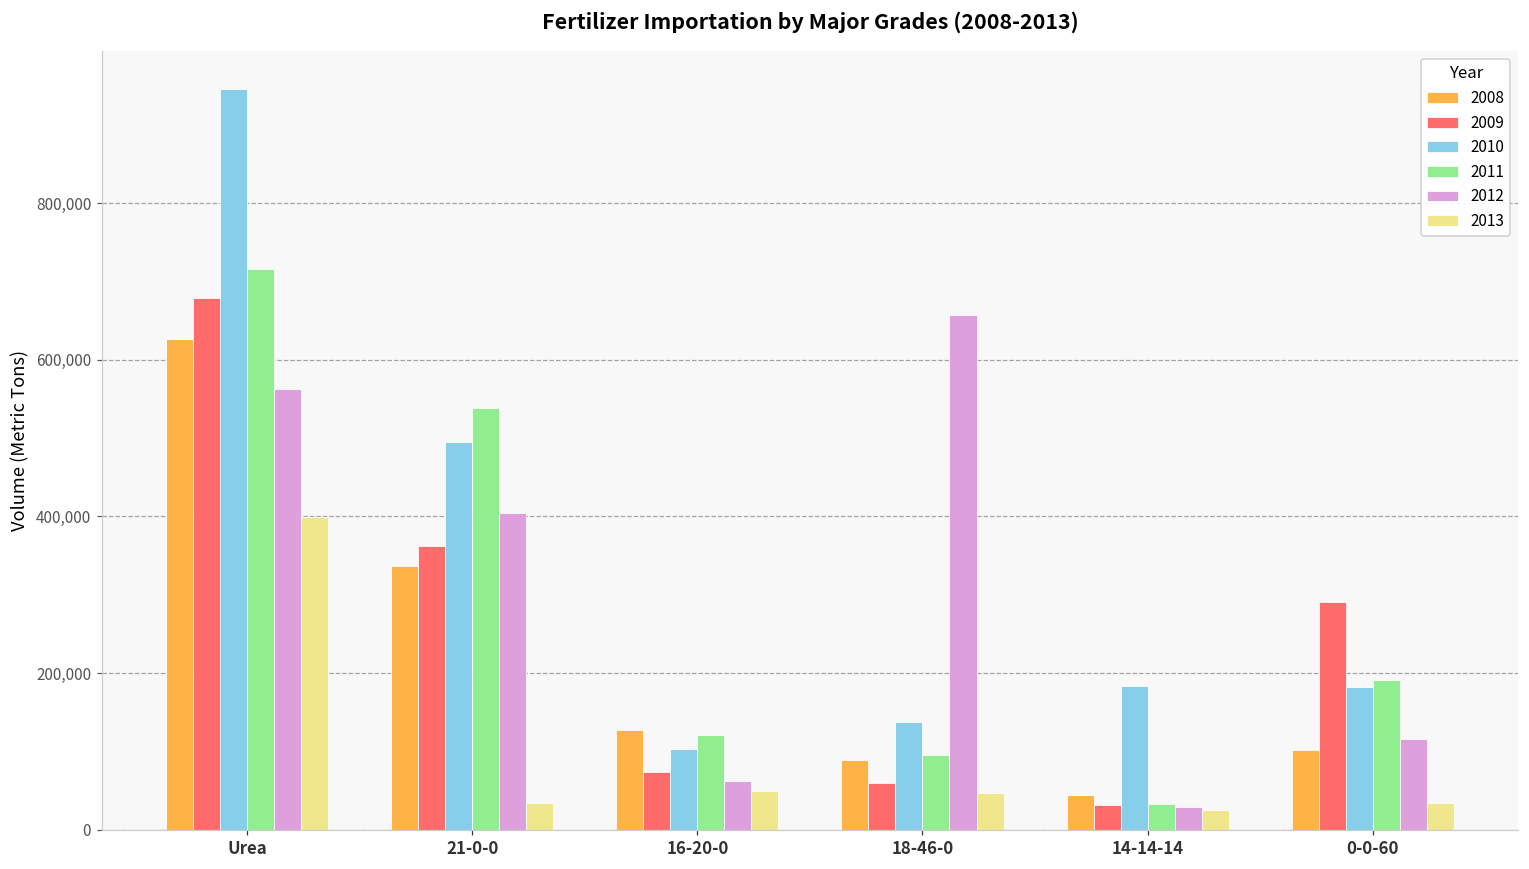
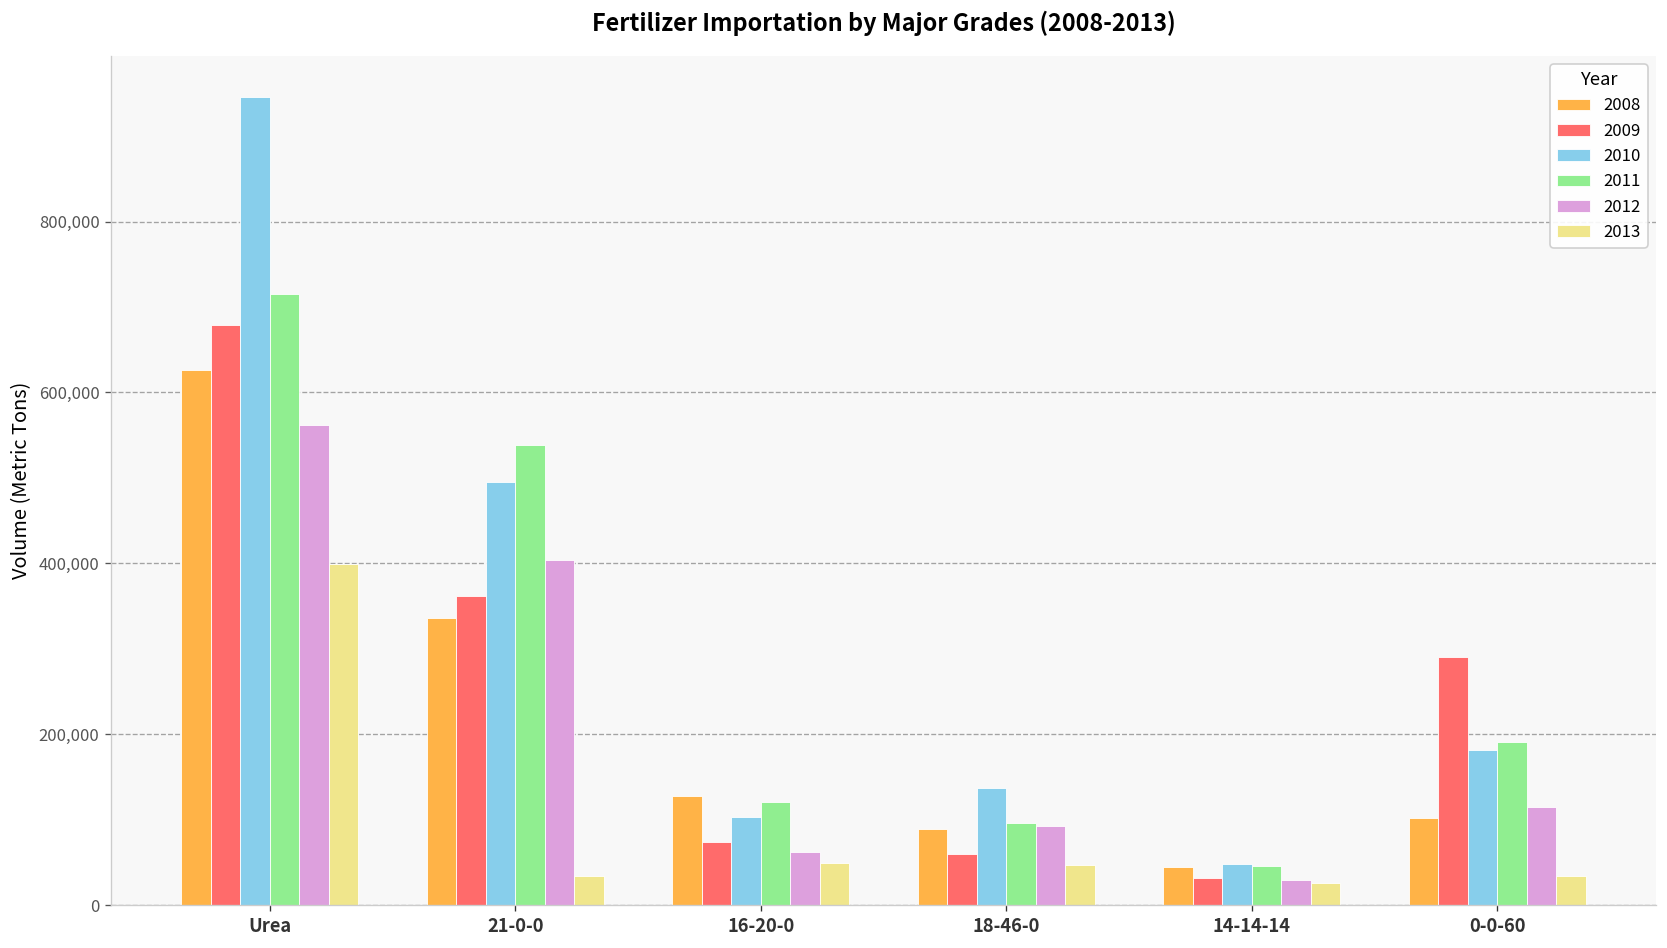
  {
    "2008": {
      "Urea": "630,000",
      "21-0-0": "340,000",
      "16-20-0": "130,000",
      "18-46-0": "90,000",
      "14-14-14": "40,000",
      "0-0-60": "100,000"
    },
    "2009": {
      "Urea": "680,000",
      "21-0-0": "360,000",
      "16-20-0": "70,000",
      "18-46-0": "60,000",
      "14-14-14": "30,000",
      "0-0-60": "290,000"
    },
    "2010": {
      "Urea": "950,000",
      "21-0-0": "490,000",
      "16-20-0": "100,000",
      "18-46-0": "140,000",
-     "14-14-14": "180,000",
+     "14-14-14": "50,000",
      "0-0-60": "180,000"
    },
    "2011": {
      "Urea": "720,000",
      "21-0-0": "540,000",
      "16-20-0": "120,000",
      "18-46-0": "100,000",
-     "14-14-14": "30,000",
+     "14-14-14": "50,000",
      "0-0-60": "190,000"
    },
    "2012": {
      "Urea": "560,000",
      "21-0-0": "400,000",
      "16-20-0": "60,000",
-     "18-46-0": "660,000",
+     "18-46-0": "90,000",
      "14-14-14": "30,000",
      "0-0-60": "120,000"
    },
    "2013": {
      "Urea": "400,000",
      "21-0-0": "30,000",
      "16-20-0": "50,000",
      "18-46-0": "50,000",
      "14-14-14": "30,000",
      "0-0-60": "30,000"
    }
  }
